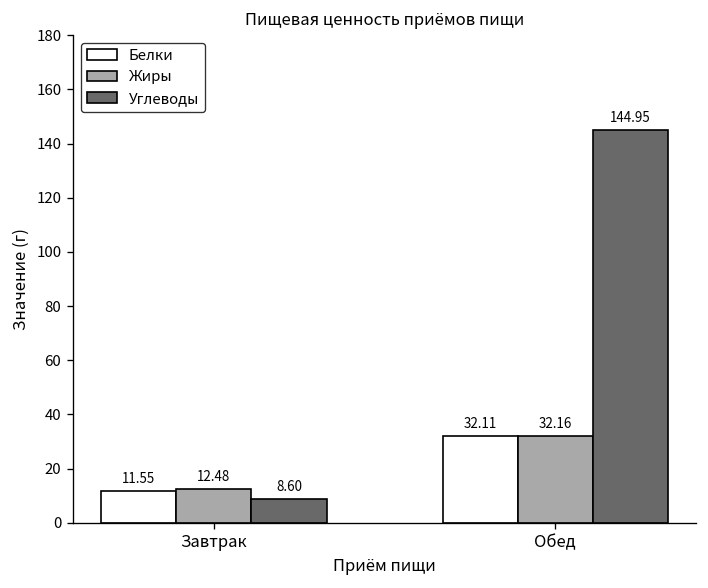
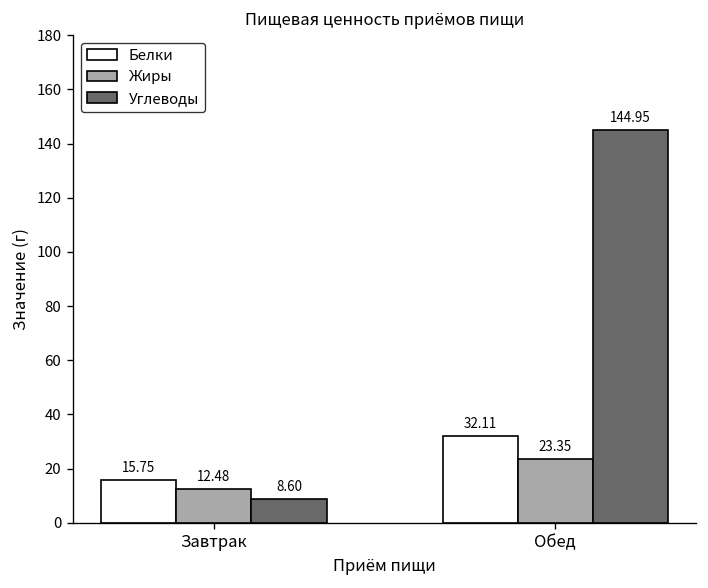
  {
    "Белки": {
-     "Завтрак": 11.55,
+     "Завтрак": 15.75,
      "Обед": 32.11
    },
    "Жиры": {
      "Завтрак": 12.48,
-     "Обед": 32.16
+     "Обед": 23.35
    },
    "Углеводы": {
      "Завтрак": 8.60,
      "Обед": 144.95
    }
  }
